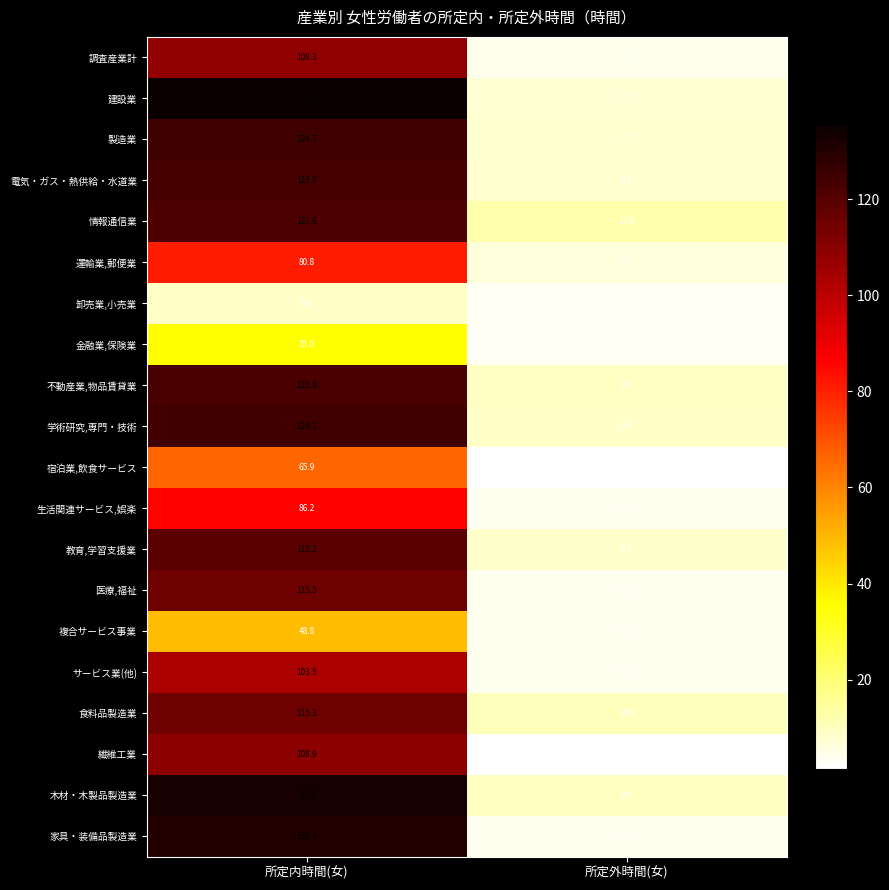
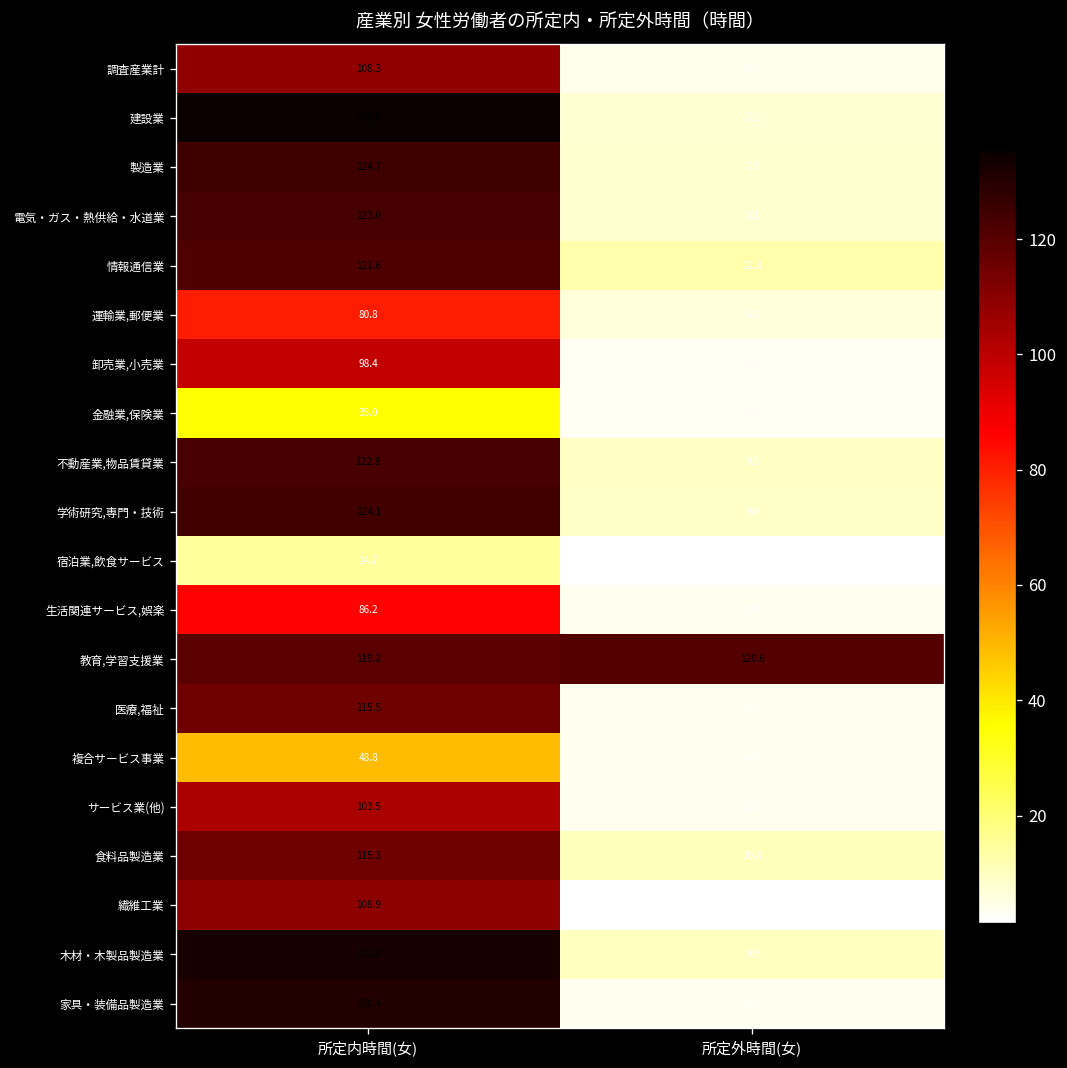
  {
    "調査産業計": {
      "所定内時間(女)": 108.3
    },
    "製造業": {
      "所定内時間(女)": 124.7,
      "所定外時間(女)": 7.7
    },
    "電気・ガス・熱供給・水道業": {
      "所定内時間(女)": 123.0,
      "所定外時間(女)": 8.1
    },
    "情報通信業": {
      "所定内時間(女)": 121.6,
      "所定外時間(女)": 12.8
    },
    "運輸業,郵便業": {
      "所定内時間(女)": 80.8
    },
    "卸売業,小売業": {
-     "所定内時間(女)": 9.0
+     "所定内時間(女)": 98.4
    },
    "金融業,保険業": {
      "所定内時間(女)": 35.0
    },
    "不動産業,物品賃貸業": {
      "所定内時間(女)": 122.8,
      "所定外時間(女)": 9.5
    },
    "学術研究,専門・技術": {
      "所定内時間(女)": 124.1,
      "所定外時間(女)": 9.0
    },
    "宿泊業,飲食サービス": {
-     "所定内時間(女)": 65.9
+     "所定内時間(女)": 14.7
    },
    "生活関連サービス,娯楽": {
      "所定内時間(女)": 86.2
    },
    "教育,学習支援業": {
      "所定内時間(女)": 119.2,
-     "所定外時間(女)": 8.7
+     "所定外時間(女)": 120.6
    },
    "医療,福祉": {
      "所定内時間(女)": 115.5
    },
    "複合サービス事業": {
      "所定内時間(女)": 48.8
    },
    "サービス業(他)": {
      "所定内時間(女)": 103.5
    },
    "食料品製造業": {
      "所定内時間(女)": 115.3,
      "所定外時間(女)": 10.8
    },
    "繊維工業": {
      "所定内時間(女)": 108.9
    },
    "木材・木製品製造業": {
      "所定外時間(女)": 9.9
    }
  }
